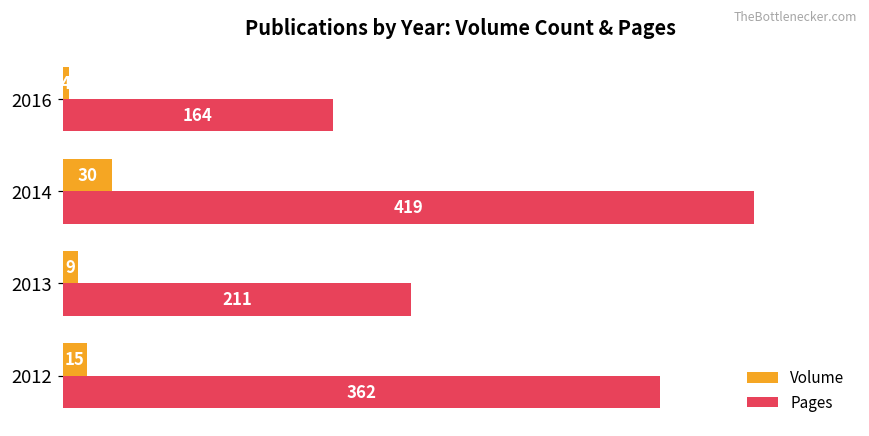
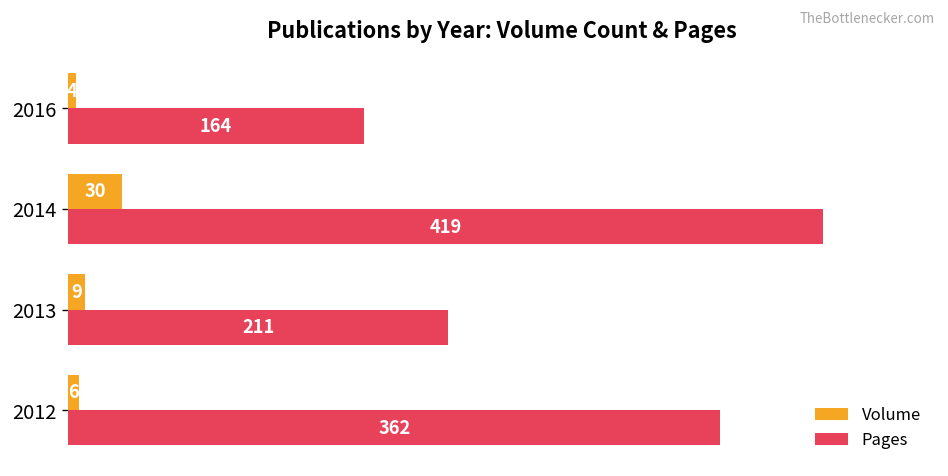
  {
    "Volume": {
      "2014": 30,
      "2013": 9,
-     "2012": 15
+     "2012": 6
    },
    "Pages": {
      "2016": 164,
      "2014": 419,
      "2013": 211,
      "2012": 362
    }
  }
